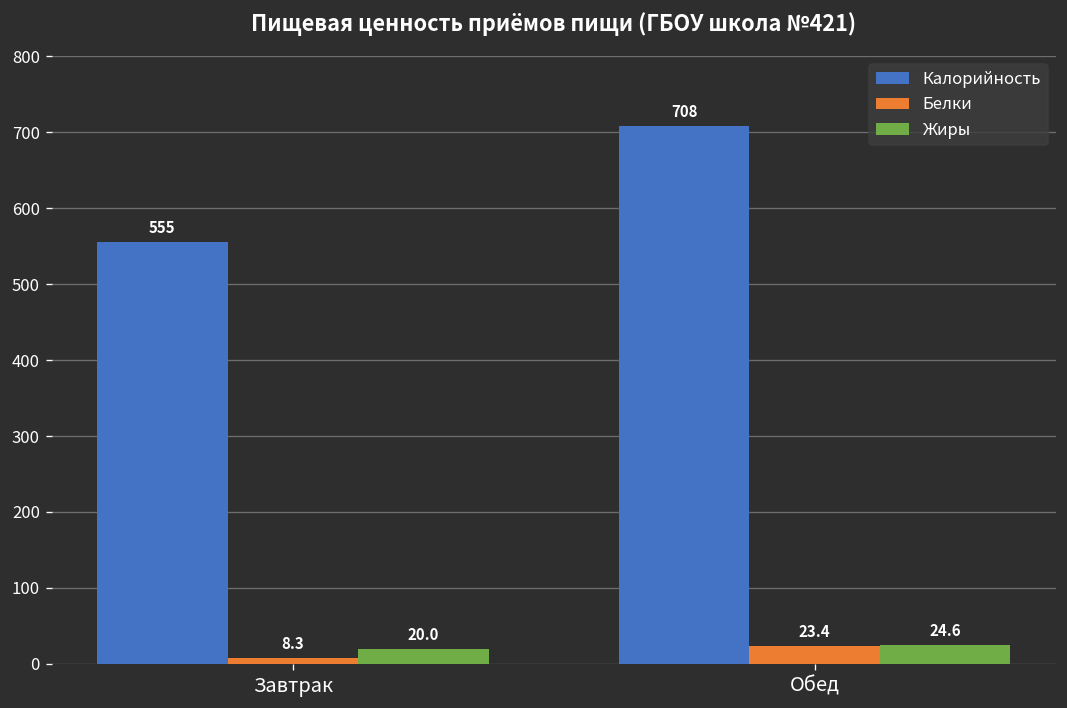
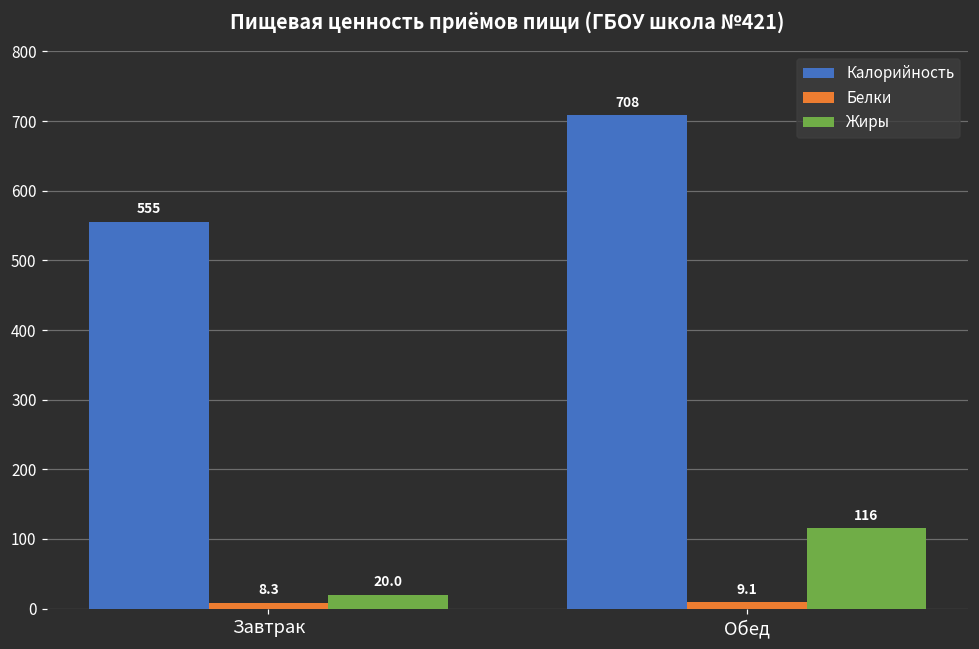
  {
    "Калорийность": {
      "Завтрак": 555,
      "Обед": 708
    },
    "Белки": {
      "Завтрак": 8.3,
-     "Обед": 23.4
+     "Обед": 9.1
    },
    "Жиры": {
      "Завтрак": 20.0,
-     "Обед": 24.6
+     "Обед": 116
    }
  }
